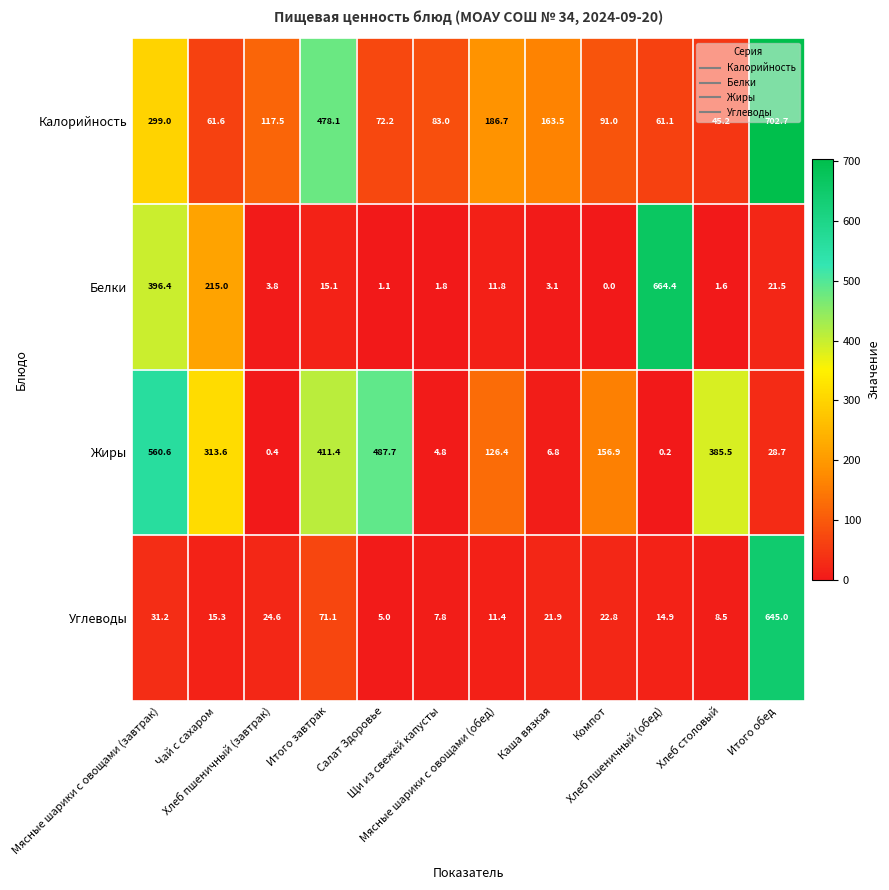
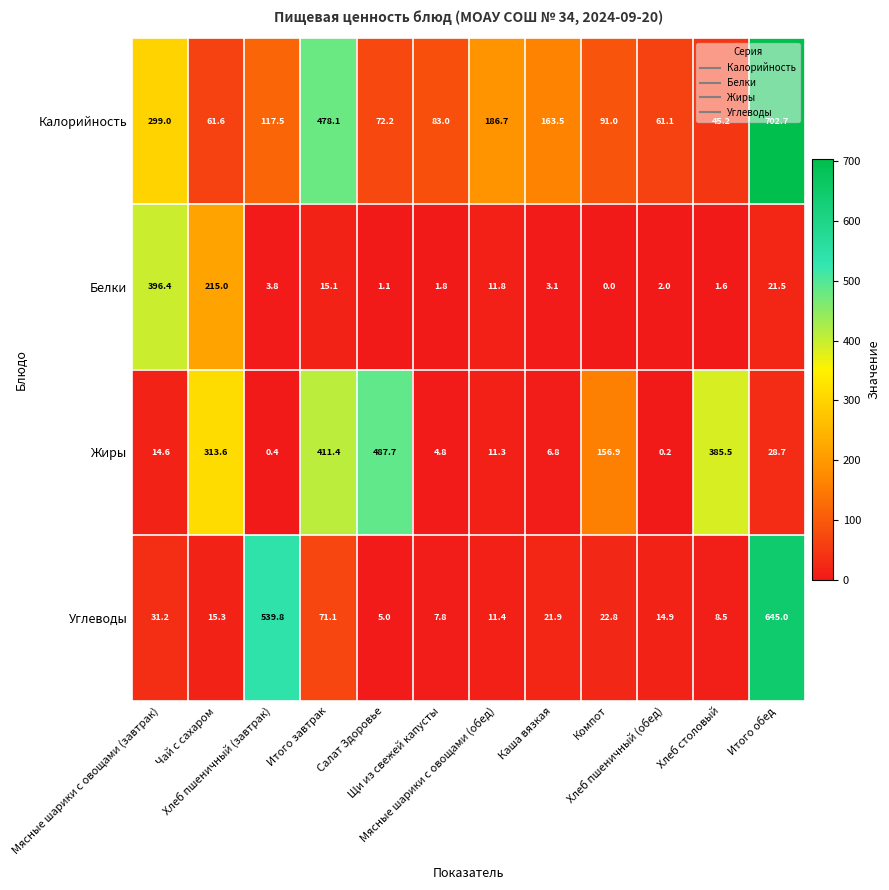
  {
    "Калорийность": {
      "Мясные шарики с овощами (завтрак)": 299.0,
      "Чай с сахаром": 61.6,
      "Хлеб пшеничный (завтрак)": 117.5,
      "Итого завтрак": 478.1,
      "Салат Здоровье": 72.2,
      "Щи из свежей капусты": 83.0,
      "Мясные шарики с овощами (обед)": 186.7,
      "Каша вязкая": 163.5,
      "Компот": 91.0,
      "Хлеб пшеничный (обед)": 61.1
    },
    "Белки": {
      "Мясные шарики с овощами (завтрак)": 396.4,
      "Чай с сахаром": 215.0,
      "Хлеб пшеничный (завтрак)": 3.8,
      "Итого завтрак": 15.1,
      "Салат Здоровье": 1.1,
      "Щи из свежей капусты": 1.8,
      "Мясные шарики с овощами (обед)": 11.8,
      "Каша вязкая": 3.1,
      "Компот": 0.0,
-     "Хлеб пшеничный (обед)": 664.4,
+     "Хлеб пшеничный (обед)": 2.0,
      "Хлеб столовый": 1.6,
      "Итого обед": 21.5
    },
    "Жиры": {
-     "Мясные шарики с овощами (завтрак)": 560.6,
+     "Мясные шарики с овощами (завтрак)": 14.6,
      "Чай с сахаром": 313.6,
      "Хлеб пшеничный (завтрак)": 0.4,
      "Итого завтрак": 411.4,
      "Салат Здоровье": 487.7,
      "Щи из свежей капусты": 4.8,
-     "Мясные шарики с овощами (обед)": 126.4,
+     "Мясные шарики с овощами (обед)": 11.3,
      "Каша вязкая": 6.8,
      "Компот": 156.9,
      "Хлеб пшеничный (обед)": 0.2,
      "Хлеб столовый": 385.5,
      "Итого обед": 28.7
    },
    "Углеводы": {
      "Мясные шарики с овощами (завтрак)": 31.2,
      "Чай с сахаром": 15.3,
-     "Хлеб пшеничный (завтрак)": 24.6,
+     "Хлеб пшеничный (завтрак)": 539.8,
      "Итого завтрак": 71.1,
      "Салат Здоровье": 5.0,
      "Щи из свежей капусты": 7.8,
      "Мясные шарики с овощами (обед)": 11.4,
      "Каша вязкая": 21.9,
      "Компот": 22.8,
      "Хлеб пшеничный (обед)": 14.9,
      "Хлеб столовый": 8.5,
      "Итого обед": 645.0
    }
  }
